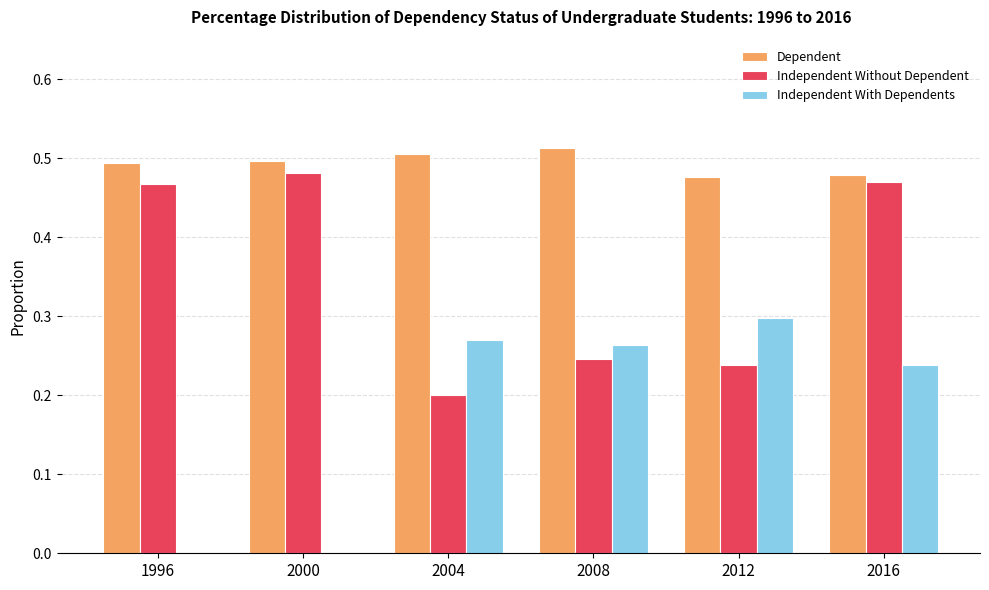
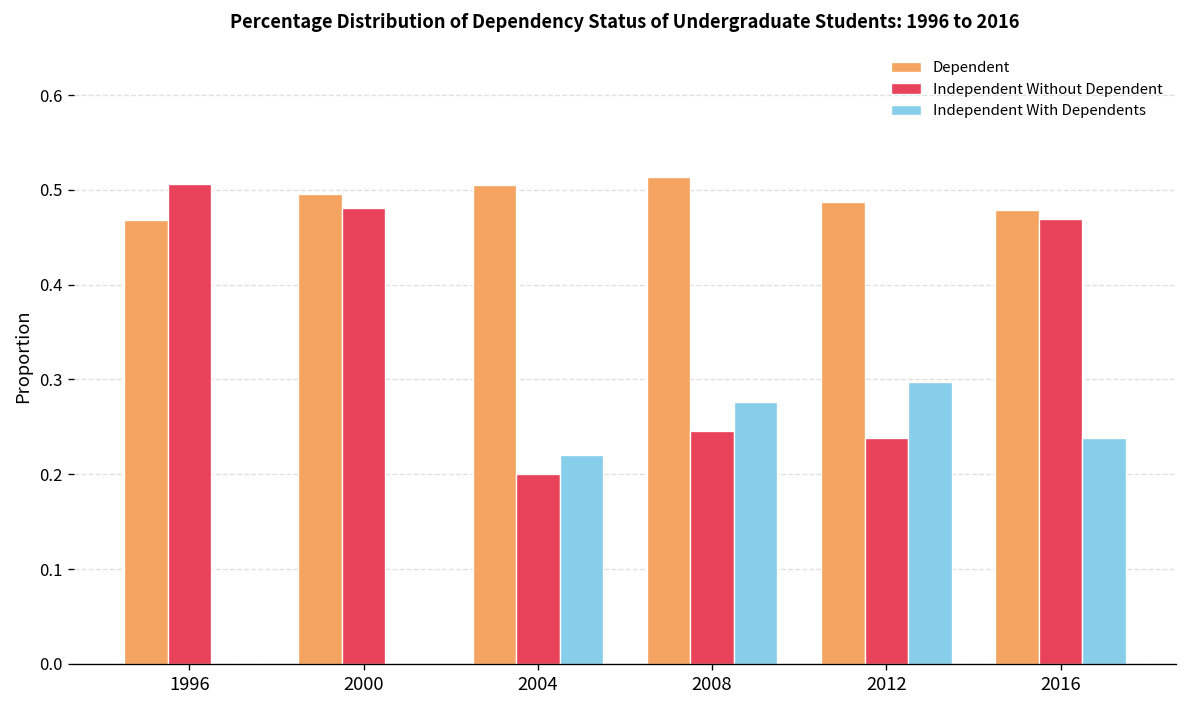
  {
    "Dependent": {
-     "1996": 0.49,
+     "1996": 0.47,
      "2000": 0.50,
      "2004": 0.51,
      "2008": 0.51,
-     "2012": 0.48,
+     "2012": 0.49,
      "2016": 0.48
    },
    "Independent Without Dependent": {
-     "1996": 0.47,
+     "1996": 0.51,
      "2000": 0.48,
      "2004": 0.20,
      "2008": 0.25,
      "2012": 0.24,
      "2016": 0.47
    },
    "Independent With Dependents": {
      "1996": 0.00,
      "2000": 0.00,
-     "2004": 0.27,
-     "2008": 0.26,
+     "2004": 0.22,
+     "2008": 0.28,
      "2012": 0.30,
      "2016": 0.24
    }
  }
